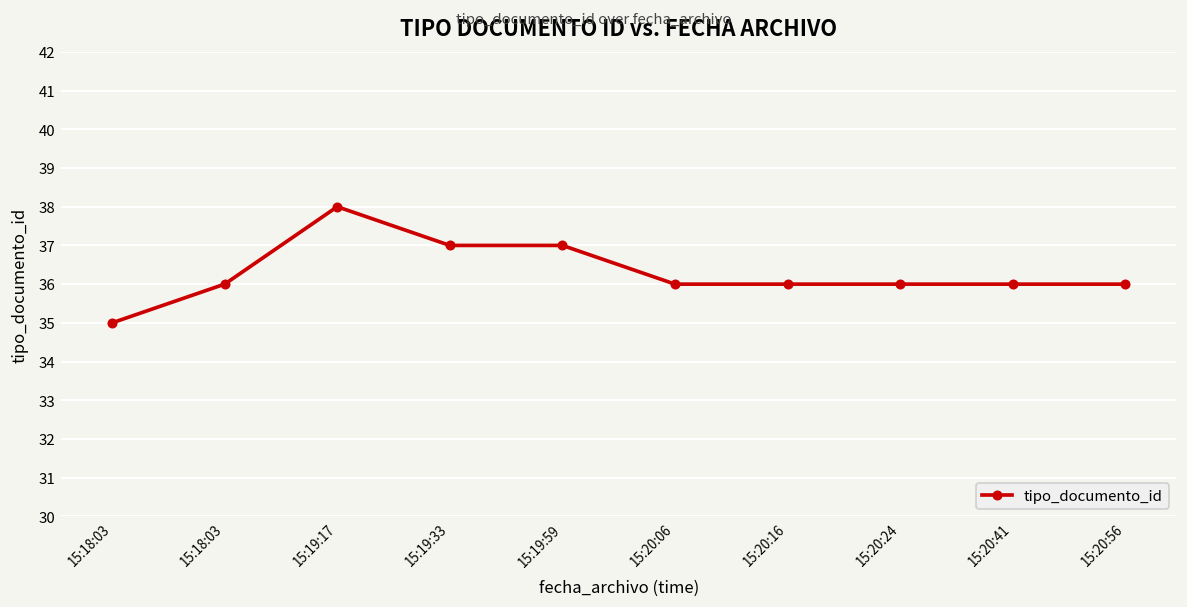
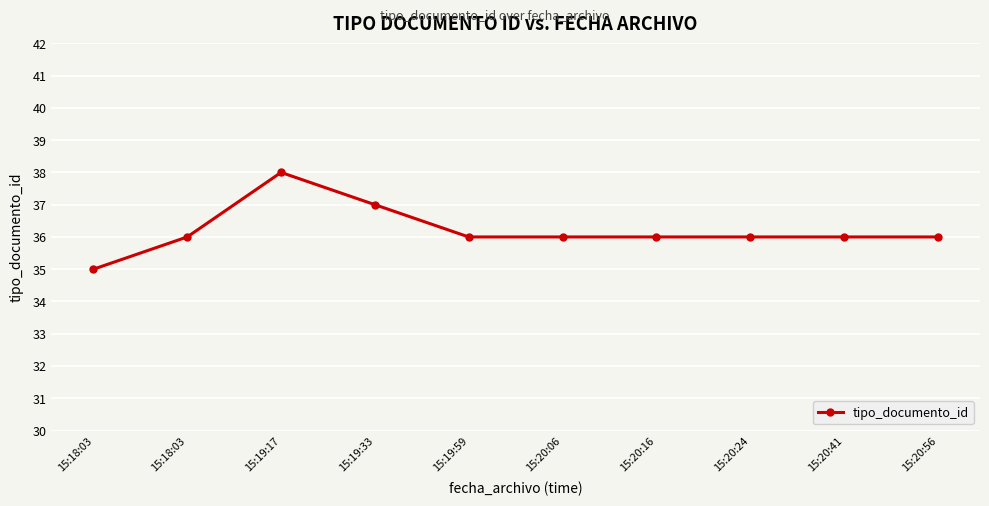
  {
    "15:19:17": 38,
    "15:19:33": 37,
-   "15:19:59": 37,
+   "15:19:59": 36,
    "15:20:06": 36,
    "15:20:16": 36,
    "15:20:24": 36,
    "15:20:41": 36,
    "15:20:56": 36
  }
